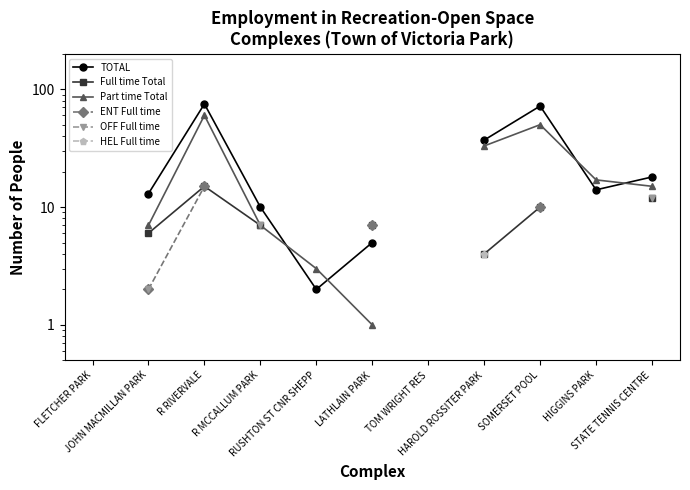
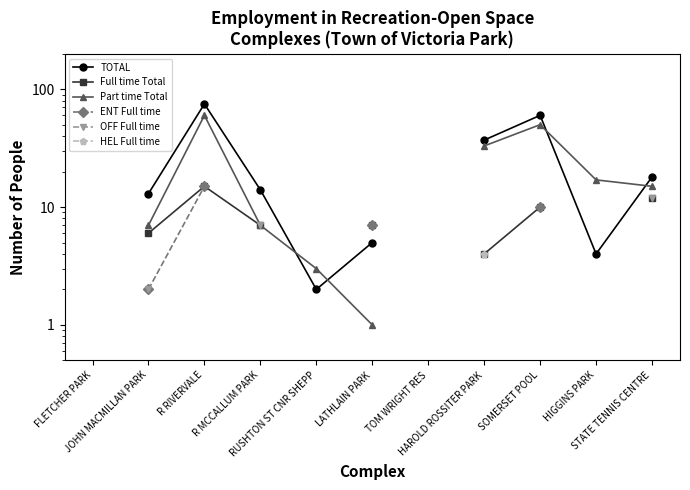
  {
    "TOTAL": {
      "JOHN MACMILLAN PARK": 13,
      "R RIVERVALE": 80,
-     "R MCCALLUM PARK": 10,
+     "R MCCALLUM PARK": 14,
      "RUSHTON ST CNR SHEPP": 2,
      "LATHLAIN PARK": 5,
      "HAROLD ROSSITER PARK": 37,
-     "SOMERSET POOL": 70,
-     "HIGGINS PARK": 14,
+     "SOMERSET POOL": 60,
+     "HIGGINS PARK": 4,
      "STATE TENNIS CENTRE": 18
    }
  }
